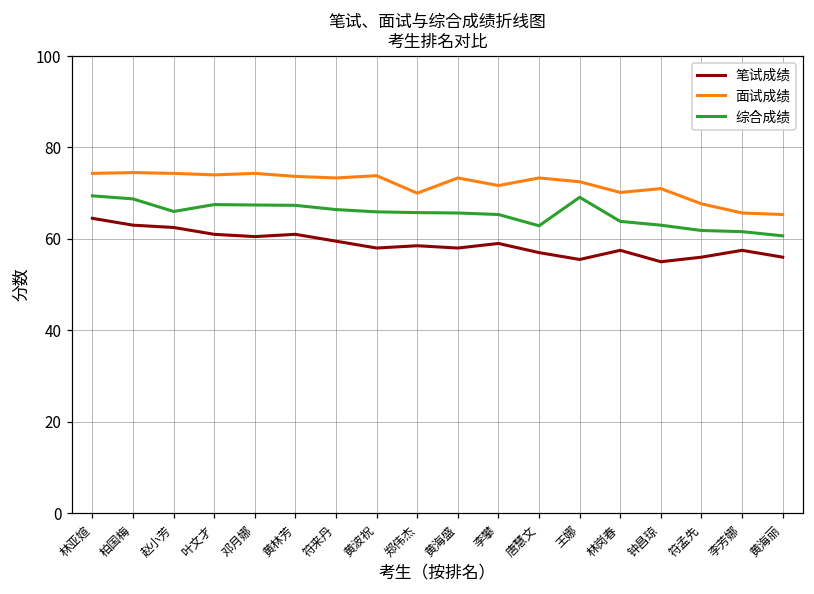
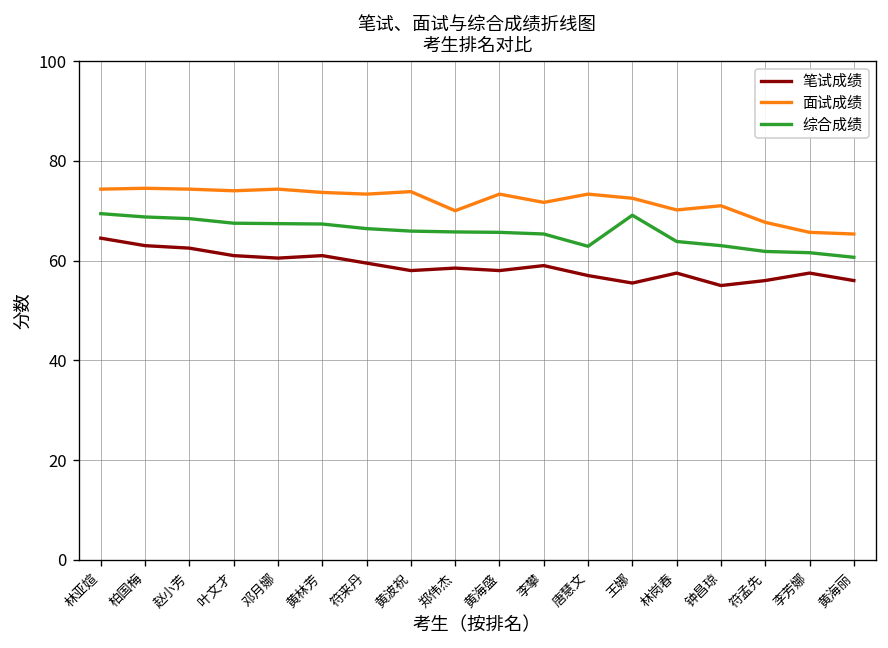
  {
    "笔试成绩": {
      "林亚媗": 65,
      "柏国梅": 63,
      "赵小芳": 63,
      "叶文才": 61,
      "邓月娜": 61,
      "黄林芳": 61,
      "符来丹": 60,
      "黄波祝": 58,
      "郑伟杰": 59,
      "黄海盛": 58,
      "李攀": 59,
      "唐慧文": 57,
      "王娜": 56,
      "林岗春": 58,
      "钟昌琼": 55,
      "符孟先": 56,
      "李芳娜": 58,
      "黄海丽": 56
    },
    "面试成绩": {
      "林亚媗": 74,
      "柏国梅": 75,
      "赵小芳": 74,
      "叶文才": 74,
      "邓月娜": 74,
      "黄林芳": 74,
      "符来丹": 73,
      "黄波祝": 74,
      "郑伟杰": 70,
      "黄海盛": 73,
      "李攀": 72,
      "唐慧文": 73,
      "王娜": 73,
      "林岗春": 70,
      "钟昌琼": 71,
      "符孟先": 68,
      "李芳娜": 66,
      "黄海丽": 65
    },
    "综合成绩": {
      "林亚媗": 69,
      "柏国梅": 69,
-     "赵小芳": 66,
+     "赵小芳": 68,
      "叶文才": 68,
      "邓月娜": 67,
      "黄林芳": 67,
      "符来丹": 66,
      "黄波祝": 66,
      "郑伟杰": 66,
      "黄海盛": 66,
      "李攀": 65,
      "唐慧文": 63,
      "王娜": 69,
      "林岗春": 64,
      "钟昌琼": 63,
      "符孟先": 62,
      "李芳娜": 62,
      "黄海丽": 61
    }
  }
